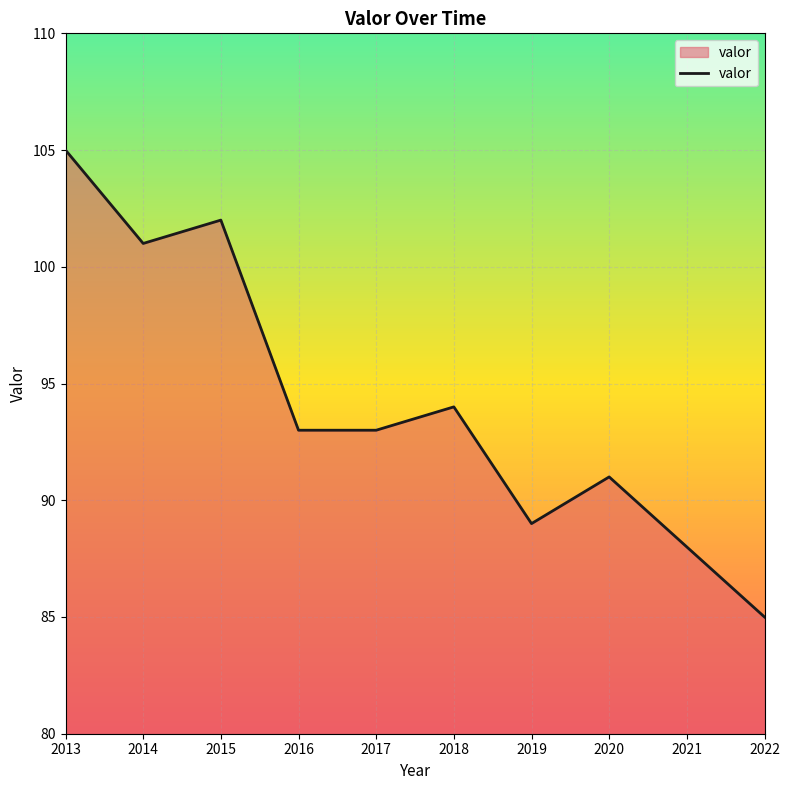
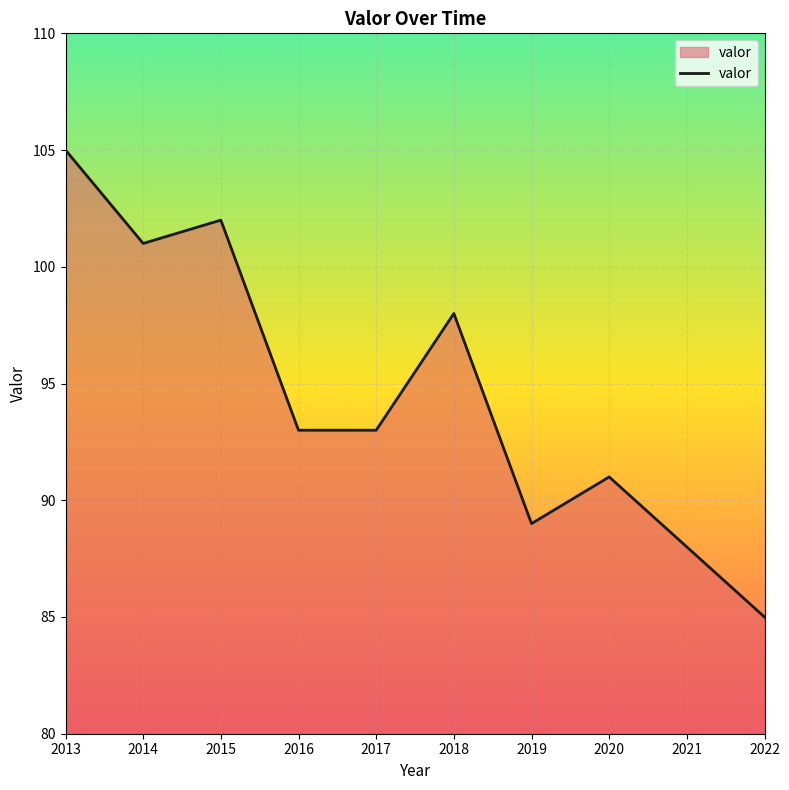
  {
    "2013": 105,
    "2014": 101,
    "2015": 102,
    "2016": 93,
    "2017": 93,
-   "2018": 94,
+   "2018": 98,
    "2019": 89,
    "2020": 91,
    "2021": 88,
    "2022": 85
  }
